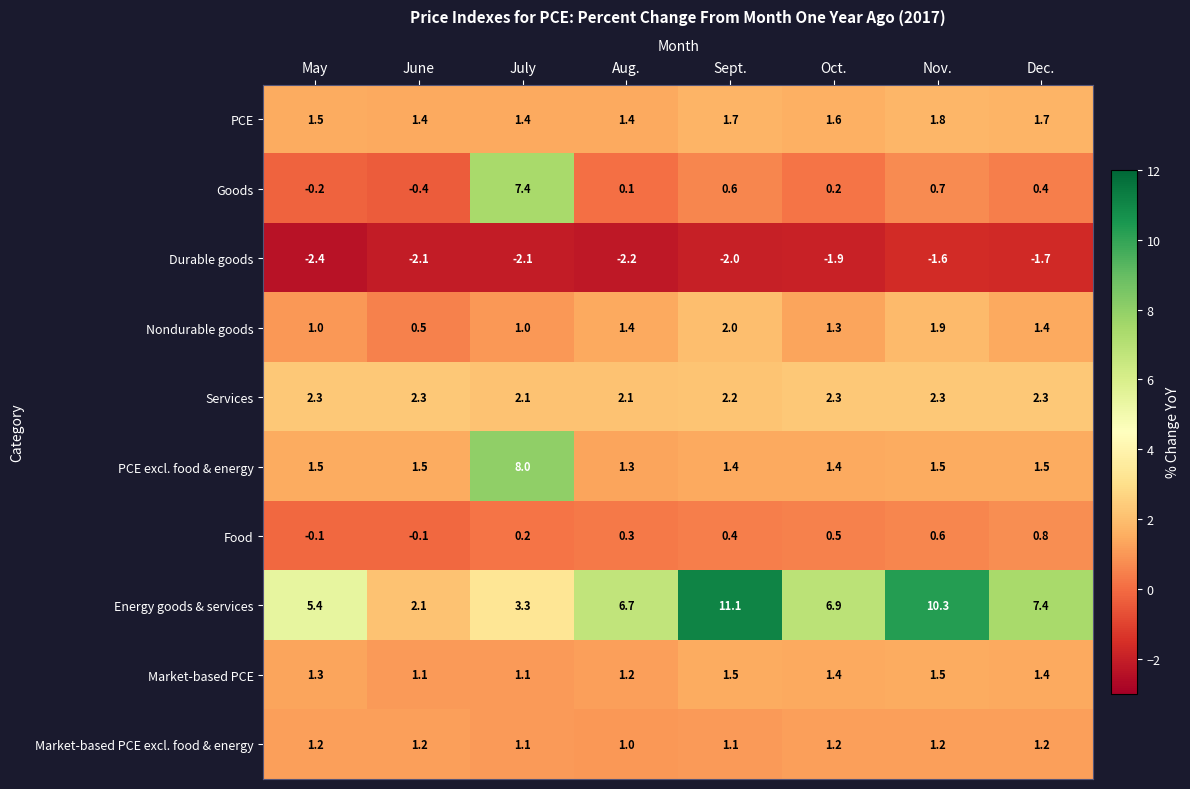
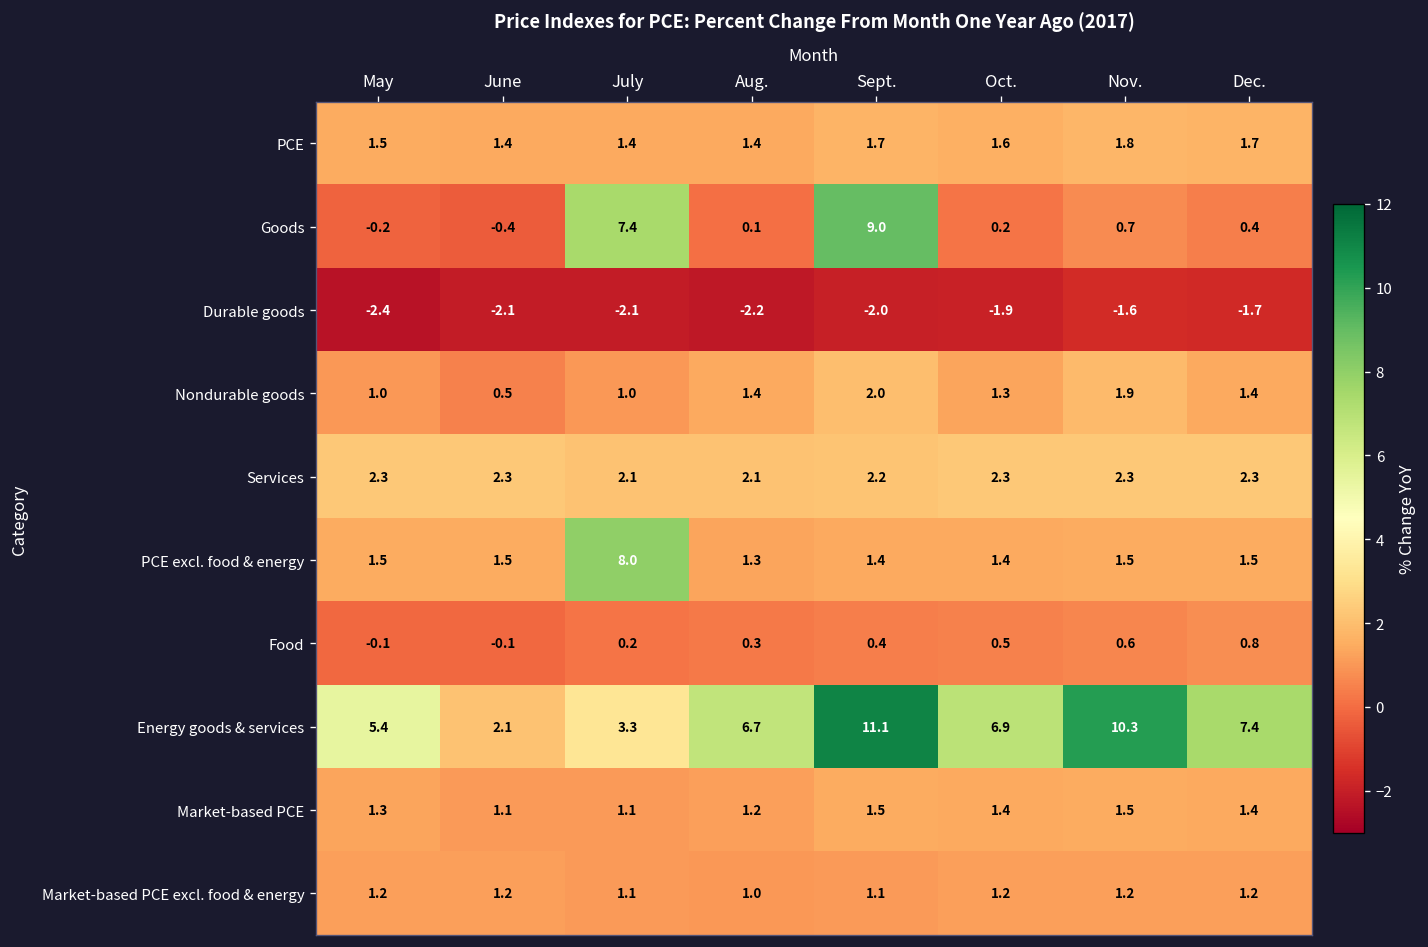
  {
    "PCE": {
      "May": 1.5,
      "June": 1.4,
      "July": 1.4,
      "Aug.": 1.4,
      "Sept.": 1.7,
      "Oct.": 1.6,
      "Nov.": 1.8,
      "Dec.": 1.7
    },
    "Goods": {
      "May": -0.2,
      "June": -0.4,
      "July": 7.4,
      "Aug.": 0.1,
-     "Sept.": 0.6,
+     "Sept.": 9.0,
      "Oct.": 0.2,
      "Nov.": 0.7,
      "Dec.": 0.4
    },
    "Durable goods": {
      "May": -2.4,
      "June": -2.1,
      "July": -2.1,
      "Aug.": -2.2,
      "Sept.": -2.0,
      "Oct.": -1.9,
      "Nov.": -1.6,
      "Dec.": -1.7
    },
    "Nondurable goods": {
      "May": 1.0,
      "June": 0.5,
      "July": 1.0,
      "Aug.": 1.4,
      "Sept.": 2.0,
      "Oct.": 1.3,
      "Nov.": 1.9,
      "Dec.": 1.4
    },
    "Services": {
      "May": 2.3,
      "June": 2.3,
      "July": 2.1,
      "Aug.": 2.1,
      "Sept.": 2.2,
      "Oct.": 2.3,
      "Nov.": 2.3,
      "Dec.": 2.3
    },
    "PCE excl. food & energy": {
      "May": 1.5,
      "June": 1.5,
      "July": 8.0,
      "Aug.": 1.3,
      "Sept.": 1.4,
      "Oct.": 1.4,
      "Nov.": 1.5,
      "Dec.": 1.5
    },
    "Food": {
      "May": -0.1,
      "June": -0.1,
      "July": 0.2,
      "Aug.": 0.3,
      "Sept.": 0.4,
      "Oct.": 0.5,
      "Nov.": 0.6,
      "Dec.": 0.8
    },
    "Energy goods & services": {
      "May": 5.4,
      "June": 2.1,
      "July": 3.3,
      "Aug.": 6.7,
      "Sept.": 11.1,
      "Oct.": 6.9,
      "Nov.": 10.3,
      "Dec.": 7.4
    },
    "Market-based PCE": {
      "May": 1.3,
      "June": 1.1,
      "July": 1.1,
      "Aug.": 1.2,
      "Sept.": 1.5,
      "Oct.": 1.4,
      "Nov.": 1.5,
      "Dec.": 1.4
    },
    "Market-based PCE excl. food & energy": {
      "May": 1.2,
      "June": 1.2,
      "July": 1.1,
      "Aug.": 1.0,
      "Sept.": 1.1,
      "Oct.": 1.2,
      "Nov.": 1.2,
      "Dec.": 1.2
    }
  }
